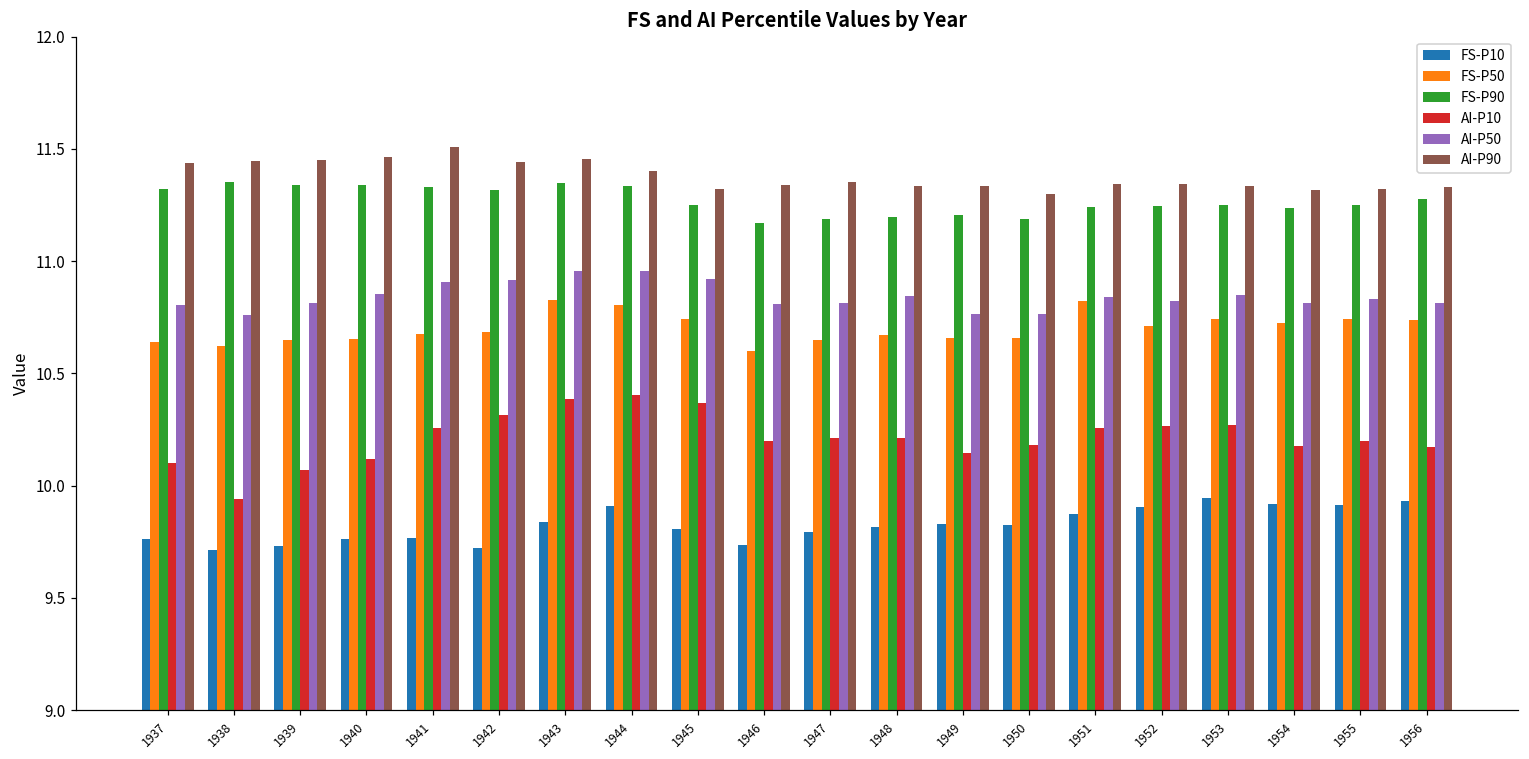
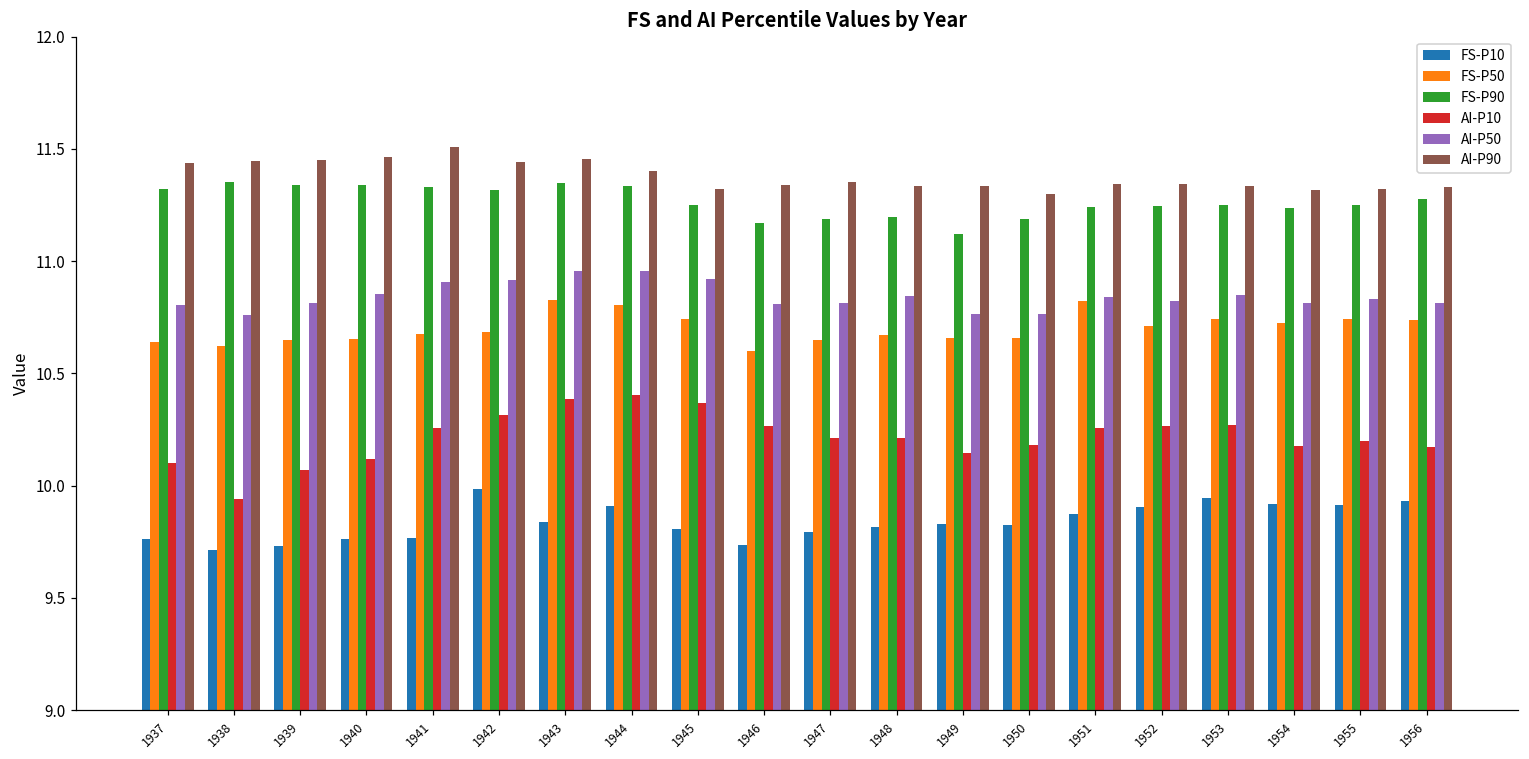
  {
    "FS-P10": {
      "1937": 9.76,
      "1938": 9.71,
      "1939": 9.73,
      "1940": 9.76,
      "1941": 9.77,
-     "1942": 9.72,
+     "1942": 9.98,
      "1943": 9.84,
      "1944": 9.91,
      "1945": 9.81,
      "1946": 9.73,
      "1947": 9.80,
      "1948": 9.82,
      "1949": 9.83,
      "1950": 9.82,
      "1951": 9.88,
      "1952": 9.91,
      "1953": 9.94,
      "1954": 9.92,
      "1955": 9.91,
      "1956": 9.93
    },
    "FS-P50": {
      "1937": 10.64,
      "1938": 10.62,
      "1939": 10.65,
      "1940": 10.66,
      "1941": 10.68,
      "1942": 10.69,
      "1943": 10.83,
      "1944": 10.81,
      "1945": 10.74,
      "1946": 10.60,
      "1947": 10.65,
      "1948": 10.67,
      "1949": 10.66,
      "1950": 10.66,
      "1951": 10.82,
      "1952": 10.71,
      "1953": 10.74,
      "1954": 10.73,
      "1955": 10.74,
      "1956": 10.74
    },
    "FS-P90": {
      "1937": 11.32,
      "1938": 11.35,
      "1939": 11.34,
      "1940": 11.34,
      "1941": 11.33,
      "1942": 11.32,
      "1943": 11.35,
      "1944": 11.33,
      "1945": 11.25,
      "1946": 11.17,
      "1947": 11.19,
      "1948": 11.20,
-     "1949": 11.21,
+     "1949": 11.12,
      "1950": 11.19,
      "1951": 11.24,
      "1952": 11.24,
      "1953": 11.25,
      "1954": 11.24,
      "1955": 11.25,
      "1956": 11.28
    },
    "AI-P10": {
      "1937": 10.10,
      "1938": 9.94,
      "1939": 10.07,
      "1940": 10.12,
      "1941": 10.26,
      "1942": 10.32,
      "1943": 10.39,
      "1944": 10.41,
      "1945": 10.37,
-     "1946": 10.20,
+     "1946": 10.27,
      "1947": 10.21,
      "1948": 10.21,
      "1949": 10.15,
      "1950": 10.18,
      "1951": 10.26,
      "1952": 10.26,
      "1953": 10.27,
      "1954": 10.18,
      "1955": 10.20,
      "1956": 10.17
    },
    "AI-P50": {
      "1937": 10.81,
      "1938": 10.76,
      "1939": 10.82,
      "1940": 10.86,
      "1941": 10.91,
      "1942": 10.91,
      "1943": 10.96,
      "1944": 10.96,
      "1945": 10.92,
      "1946": 10.81,
      "1947": 10.81,
      "1948": 10.85,
      "1949": 10.77,
      "1950": 10.77,
      "1951": 10.84,
      "1952": 10.82,
      "1953": 10.85,
      "1954": 10.81,
      "1955": 10.83,
      "1956": 10.81
    },
    "AI-P90": {
      "1937": 11.44,
      "1938": 11.45,
      "1939": 11.45,
      "1940": 11.46,
      "1941": 11.51,
      "1942": 11.44,
      "1943": 11.45,
      "1944": 11.40,
      "1945": 11.32,
      "1946": 11.34,
      "1947": 11.35,
      "1948": 11.33,
      "1949": 11.33,
      "1950": 11.30,
      "1951": 11.34,
      "1952": 11.34,
      "1953": 11.34,
      "1954": 11.32,
      "1955": 11.32,
      "1956": 11.33
    }
  }
